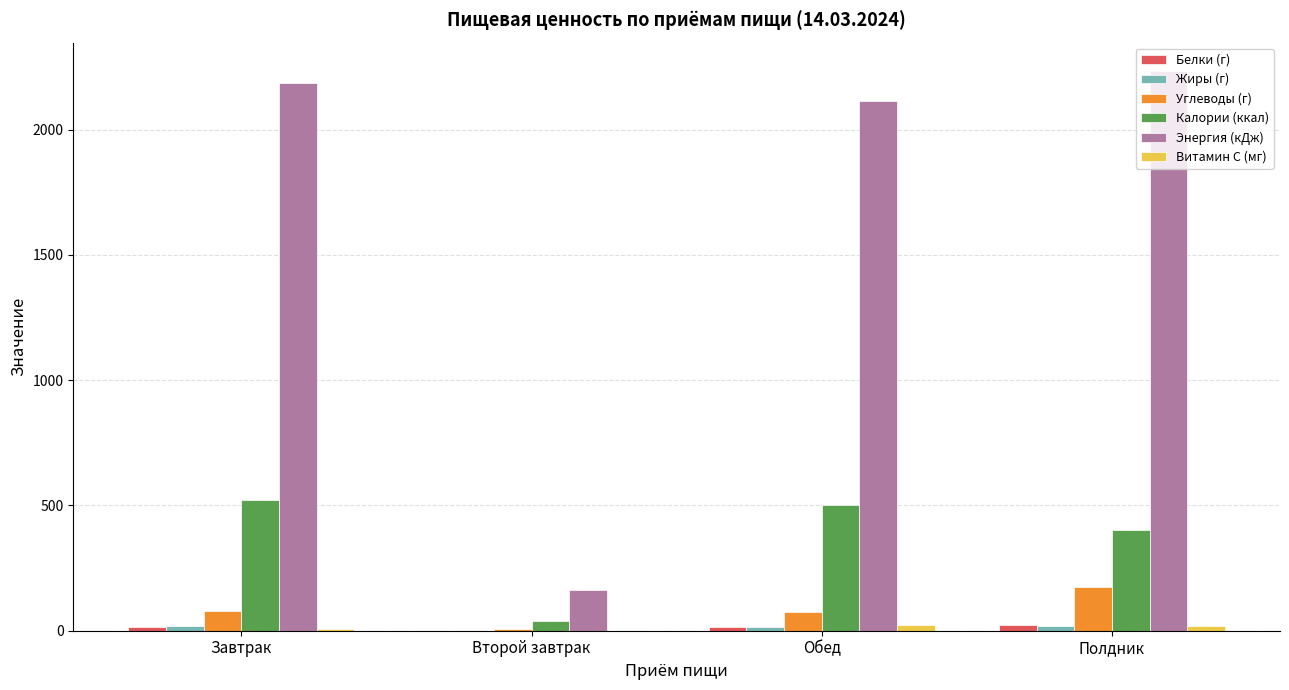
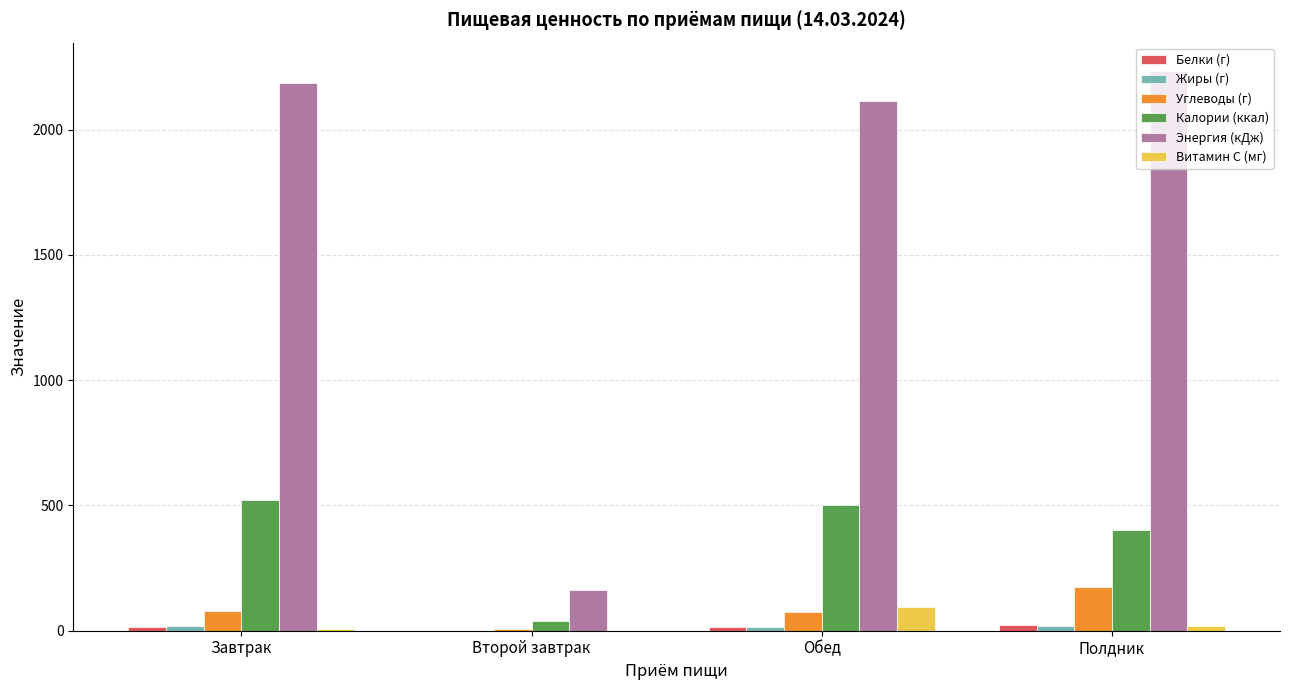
  {
    "Белки (г)": {
      "Завтрак": 10,
      "Обед": 20,
      "Полдник": 20
    },
    "Жиры (г)": {
      "Завтрак": 20,
      "Обед": 20,
      "Полдник": 20
    },
    "Углеводы (г)": {
      "Завтрак": 80,
      "Обед": 70,
      "Полдник": 170
    },
    "Калории (ккал)": {
      "Завтрак": 520,
      "Второй завтрак": 40,
      "Обед": 500,
      "Полдник": 400
    },
    "Энергия (кДж)": {
      "Завтрак": 2190,
      "Второй завтрак": 160,
      "Обед": 2110
    },
    "Витамин C (мг)": {
-     "Обед": 20,
+     "Обед": 90,
      "Полдник": 20
    }
  }
